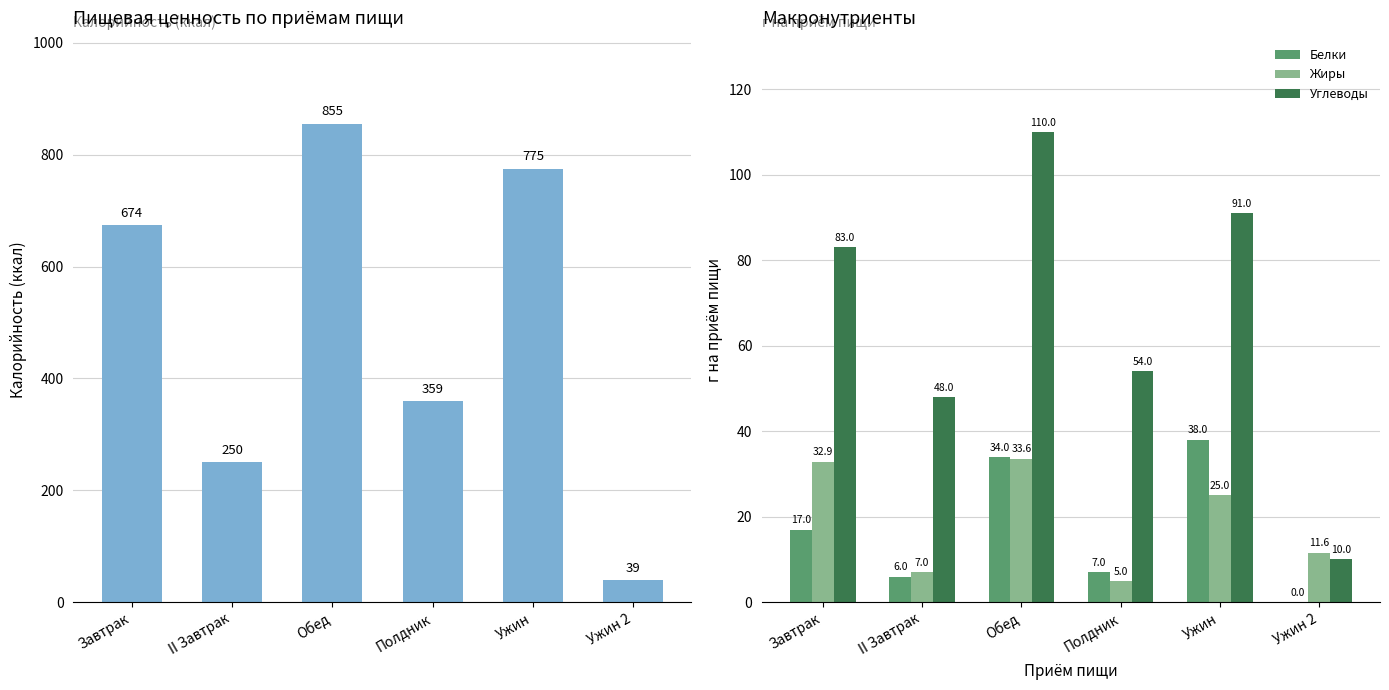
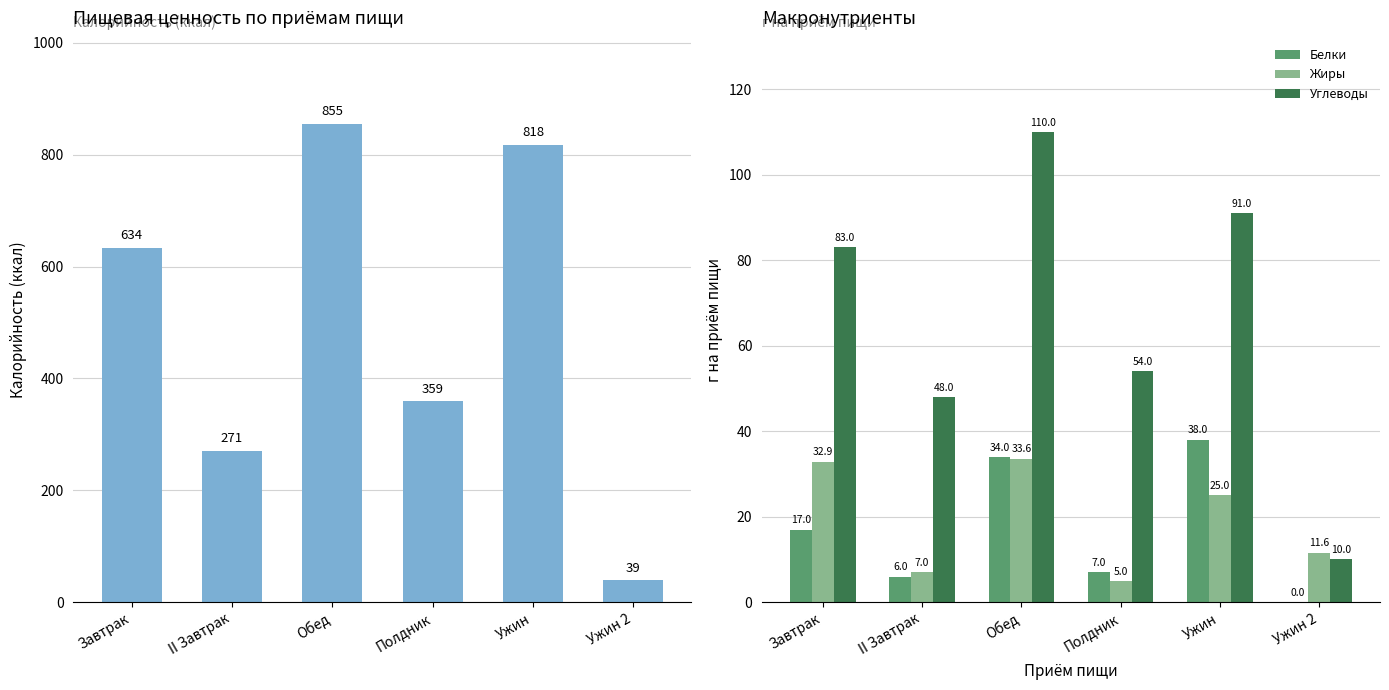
  {
    "Пищевая ценность по приёмам пищи": {
-     "Завтрак": 674,
-     "II Завтрак": 250,
+     "Завтрак": 634,
+     "II Завтрак": 271,
      "Обед": 855,
      "Полдник": 359,
-     "Ужин": 775,
+     "Ужин": 818,
      "Ужин 2": 39
    },
    "Макронутриенты": {
      "Жиры": {
        "Завтрак": 32.9,
        "II Завтрак": 7.0,
        "Обед": 33.6,
        "Полдник": 5.0,
        "Ужин": 25.0,
        "Ужин 2": 11.6
      }
    }
  }
